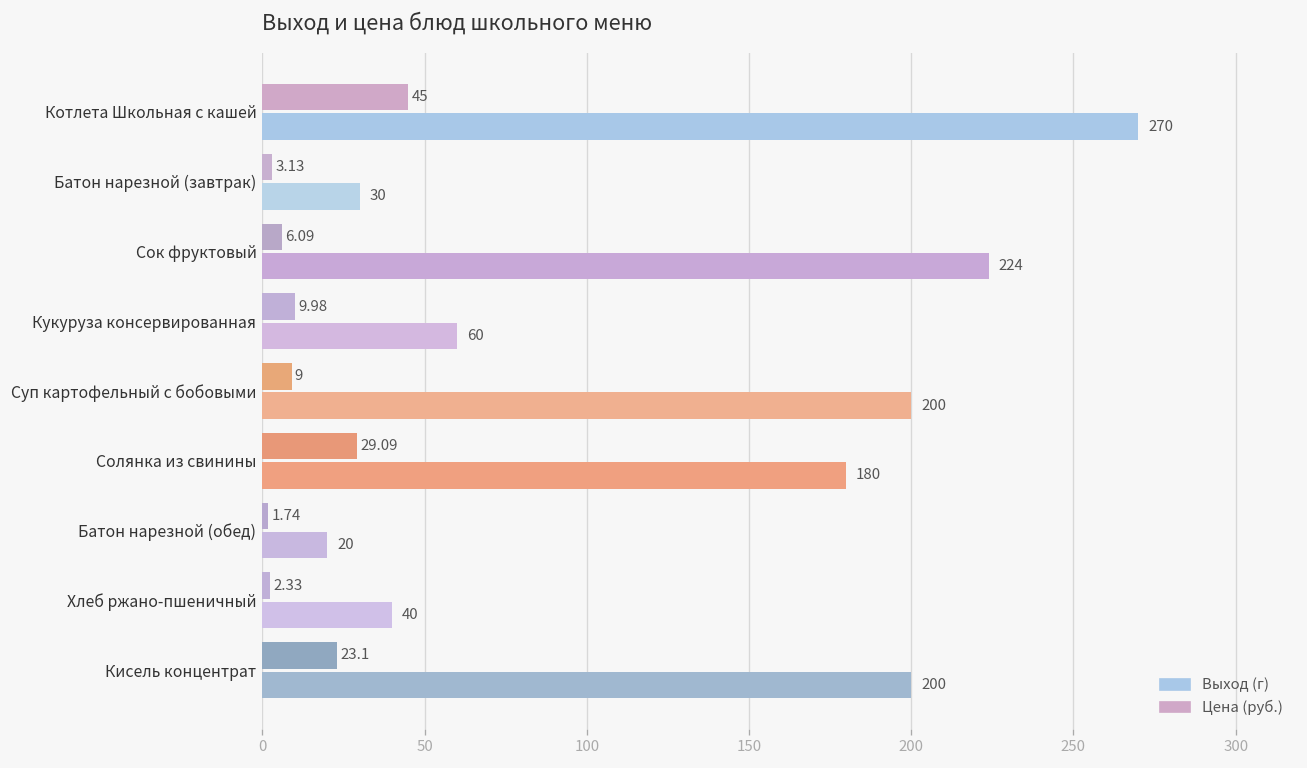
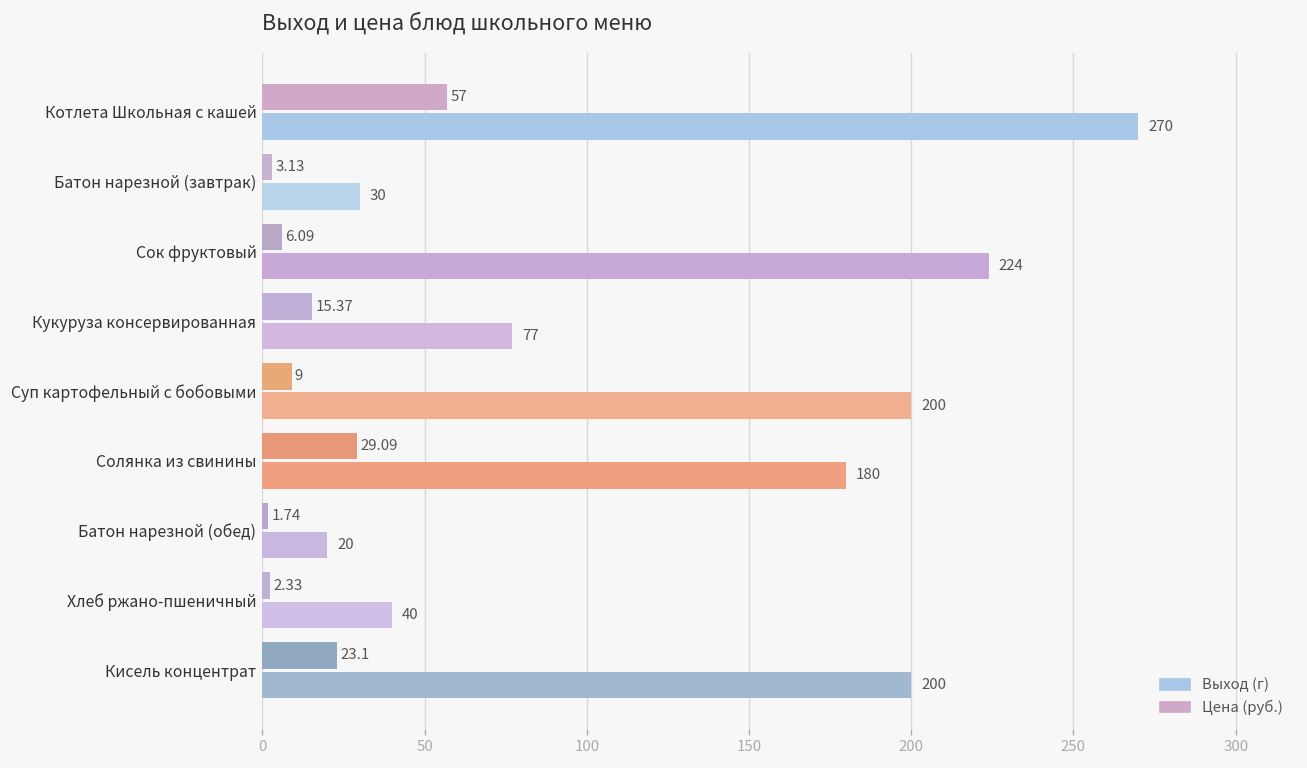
  {
    "Выход (г)": {
      "Котлета Школьная с кашей": 270,
      "Батон нарезной (завтрак)": 30,
      "Сок фруктовый": 224,
-     "Кукуруза консервированная": 60,
+     "Кукуруза консервированная": 77,
      "Суп картофельный с бобовыми": 200,
      "Солянка из свинины": 180,
      "Батон нарезной (обед)": 20,
      "Хлеб ржано-пшеничный": 40,
      "Кисель концентрат": 200
    },
    "Цена (руб.)": {
-     "Котлета Школьная с кашей": 45,
+     "Котлета Школьная с кашей": 57,
      "Батон нарезной (завтрак)": 3.13,
      "Сок фруктовый": 6.09,
-     "Кукуруза консервированная": 9.98,
+     "Кукуруза консервированная": 15.37,
      "Суп картофельный с бобовыми": 9,
      "Солянка из свинины": 29.09,
      "Батон нарезной (обед)": 1.74,
      "Хлеб ржано-пшеничный": 2.33,
      "Кисель концентрат": 23.1
    }
  }
